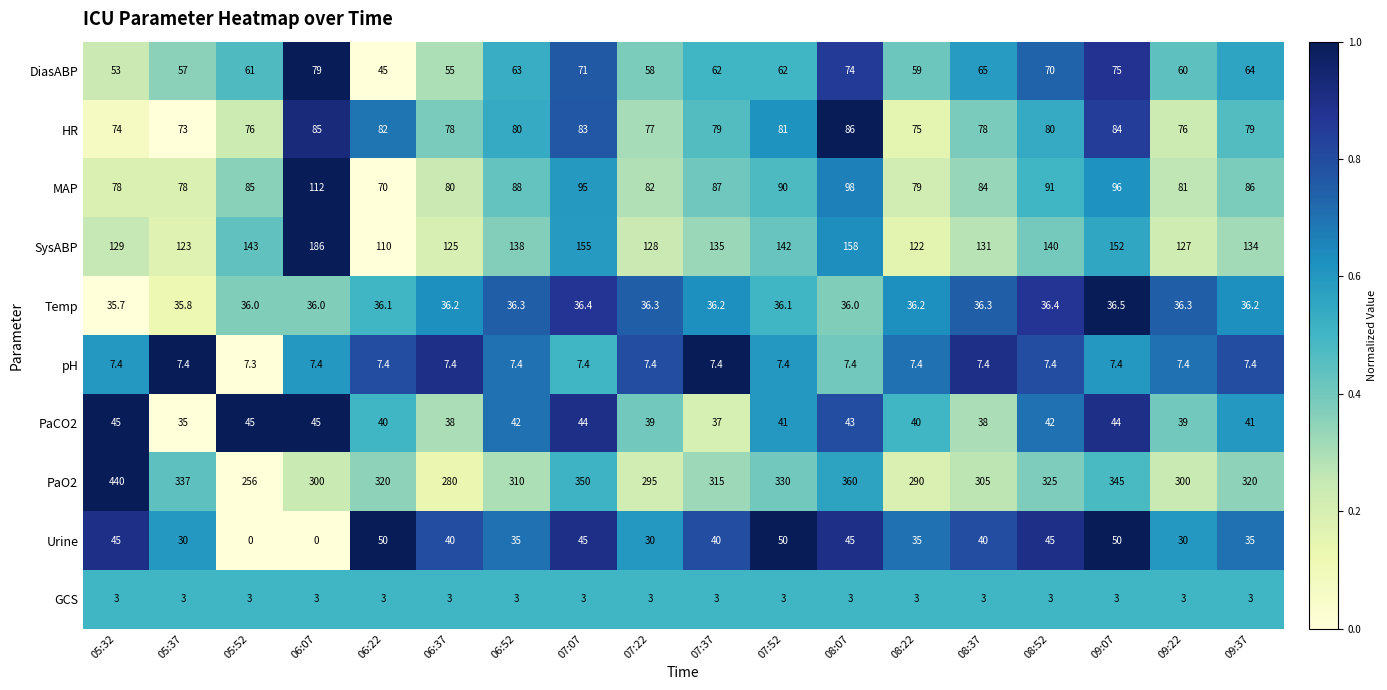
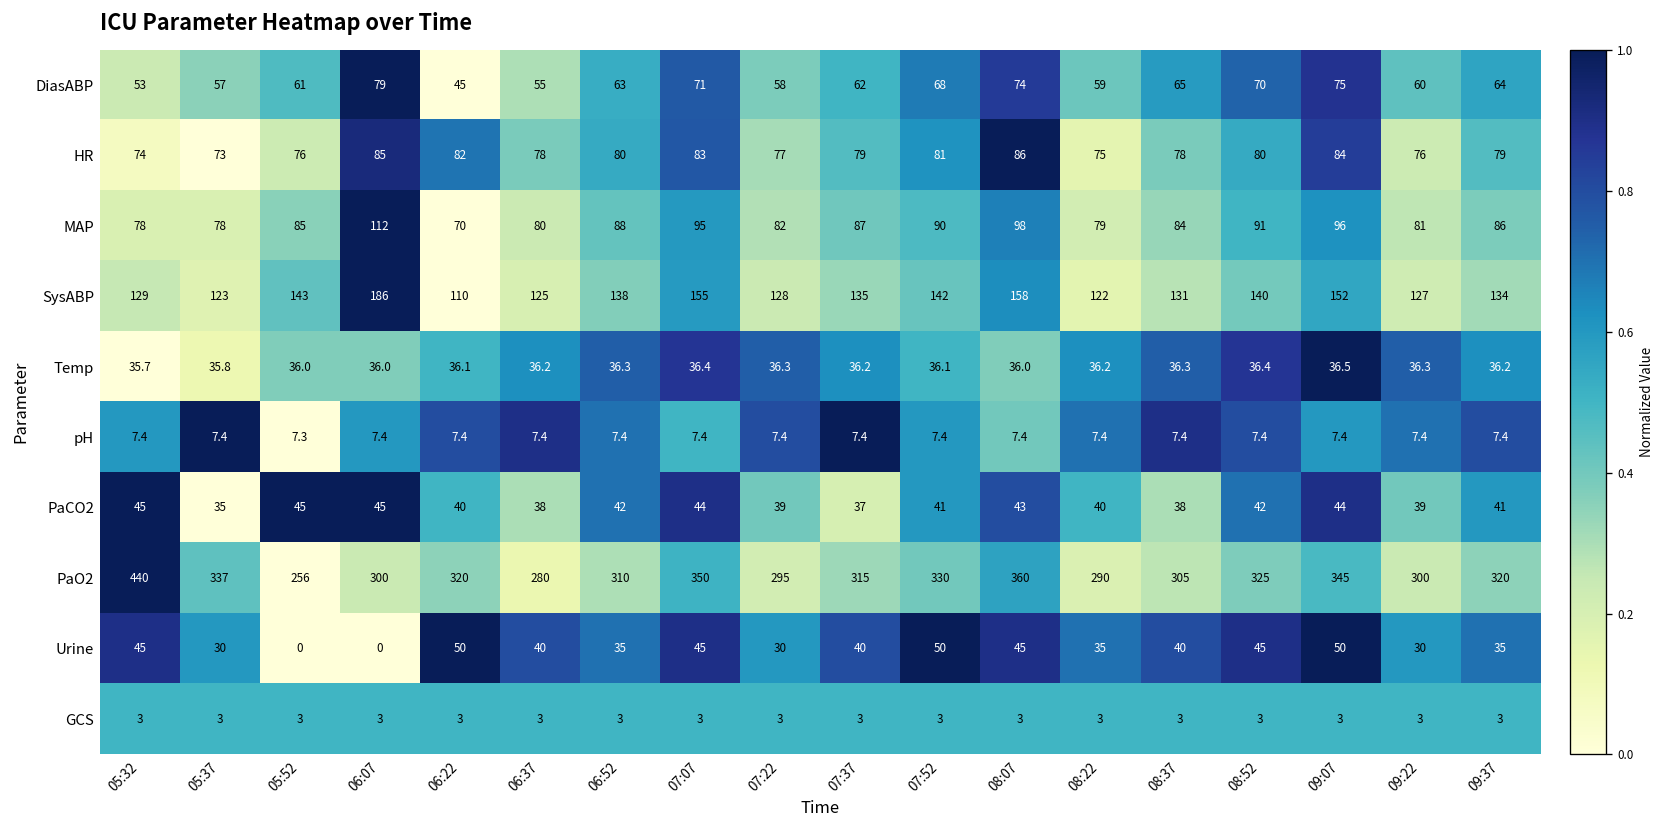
  {
    "DiasABP": {
      "05:32": 53,
      "05:37": 57,
      "05:52": 61,
      "06:07": 79,
      "06:22": 45,
      "06:37": 55,
      "06:52": 63,
      "07:07": 71,
      "07:22": 58,
      "07:37": 62,
-     "07:52": 62,
+     "07:52": 68,
      "08:07": 74,
      "08:22": 59,
      "08:37": 65,
      "08:52": 70,
      "09:07": 75,
      "09:22": 60,
      "09:37": 64
    },
    "HR": {
      "05:32": 74,
      "05:37": 73,
      "05:52": 76,
      "06:07": 85,
      "06:22": 82,
      "06:37": 78,
      "06:52": 80,
      "07:07": 83,
      "07:22": 77,
      "07:37": 79,
      "07:52": 81,
      "08:07": 86,
      "08:22": 75,
      "08:37": 78,
      "08:52": 80,
      "09:07": 84,
      "09:22": 76,
      "09:37": 79
    },
    "MAP": {
      "05:32": 78,
      "05:37": 78,
      "05:52": 85,
      "06:07": 112,
      "06:22": 70,
      "06:37": 80,
      "06:52": 88,
      "07:07": 95,
      "07:22": 82,
      "07:37": 87,
      "07:52": 90,
      "08:07": 98,
      "08:22": 79,
      "08:37": 84,
      "08:52": 91,
      "09:07": 96,
      "09:22": 81,
      "09:37": 86
    },
    "SysABP": {
      "05:32": 129,
      "05:37": 123,
      "05:52": 143,
      "06:07": 186,
      "06:22": 110,
      "06:37": 125,
      "06:52": 138,
      "07:07": 155,
      "07:22": 128,
      "07:37": 135,
      "07:52": 142,
      "08:07": 158,
      "08:22": 122,
      "08:37": 131,
      "08:52": 140,
      "09:07": 152,
      "09:22": 127,
      "09:37": 134
    },
    "Temp": {
      "05:32": 35.7,
      "05:37": 35.8,
      "05:52": 36.0,
      "06:07": 36.0,
      "06:22": 36.1,
      "06:37": 36.2,
      "06:52": 36.3,
      "07:07": 36.4,
      "07:22": 36.3,
      "07:37": 36.2,
      "07:52": 36.1,
      "08:07": 36.0,
      "08:22": 36.2,
      "08:37": 36.3,
      "08:52": 36.4,
      "09:07": 36.5,
      "09:22": 36.3,
      "09:37": 36.2
    },
    "pH": {
      "05:32": 7.4,
      "05:37": 7.4,
      "05:52": 7.3,
      "06:07": 7.4,
      "06:22": 7.4,
      "06:37": 7.4,
      "06:52": 7.4,
      "07:07": 7.4,
      "07:22": 7.4,
      "07:37": 7.4,
      "07:52": 7.4,
      "08:07": 7.4,
      "08:22": 7.4,
      "08:37": 7.4,
      "08:52": 7.4,
      "09:07": 7.4,
      "09:22": 7.4,
      "09:37": 7.4
    },
    "PaCO2": {
      "05:32": 45,
      "05:37": 35,
      "05:52": 45,
      "06:07": 45,
      "06:22": 40,
      "06:37": 38,
      "06:52": 42,
      "07:07": 44,
      "07:22": 39,
      "07:37": 37,
      "07:52": 41,
      "08:07": 43,
      "08:22": 40,
      "08:37": 38,
      "08:52": 42,
      "09:07": 44,
      "09:22": 39,
      "09:37": 41
    },
    "PaO2": {
      "05:32": 440,
      "05:37": 337,
      "05:52": 256,
      "06:07": 300,
      "06:22": 320,
      "06:37": 280,
      "06:52": 310,
      "07:07": 350,
      "07:22": 295,
      "07:37": 315,
      "07:52": 330,
      "08:07": 360,
      "08:22": 290,
      "08:37": 305,
      "08:52": 325,
      "09:07": 345,
      "09:22": 300,
      "09:37": 320
    },
    "Urine": {
      "05:32": 45,
      "05:37": 30,
      "05:52": 0,
      "06:07": 0,
      "06:22": 50,
      "06:37": 40,
      "06:52": 35,
      "07:07": 45,
      "07:22": 30,
      "07:37": 40,
      "07:52": 50,
      "08:07": 45,
      "08:22": 35,
      "08:37": 40,
      "08:52": 45,
      "09:07": 50,
      "09:22": 30,
      "09:37": 35
    },
    "GCS": {
      "05:32": 3,
      "05:37": 3,
      "05:52": 3,
      "06:07": 3,
      "06:22": 3,
      "06:37": 3,
      "06:52": 3,
      "07:07": 3,
      "07:22": 3,
      "07:37": 3,
      "07:52": 3,
      "08:07": 3,
      "08:22": 3,
      "08:37": 3,
      "08:52": 3,
      "09:07": 3,
      "09:22": 3,
      "09:37": 3
    }
  }
